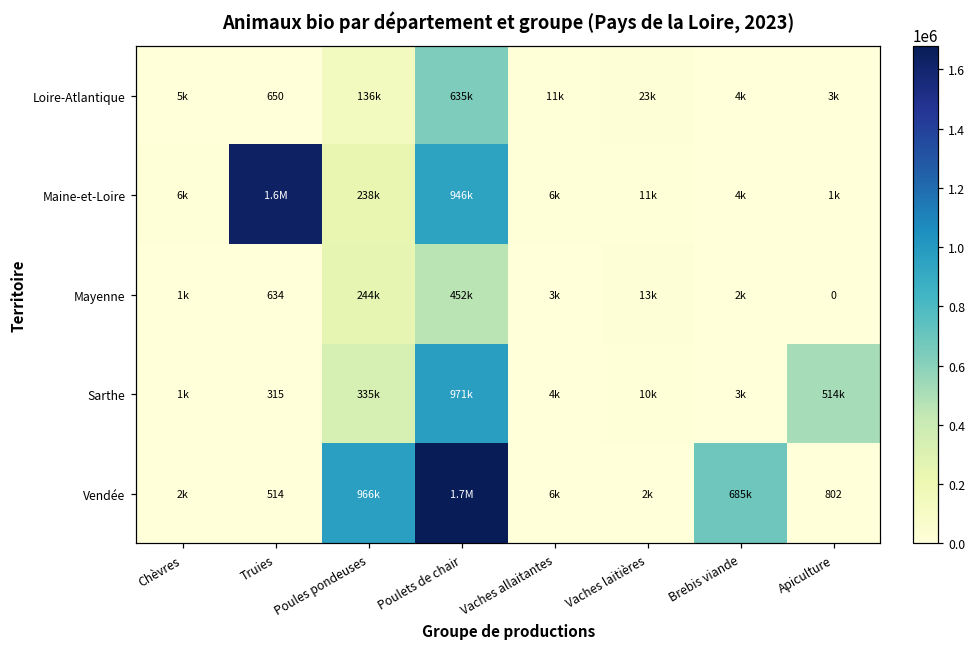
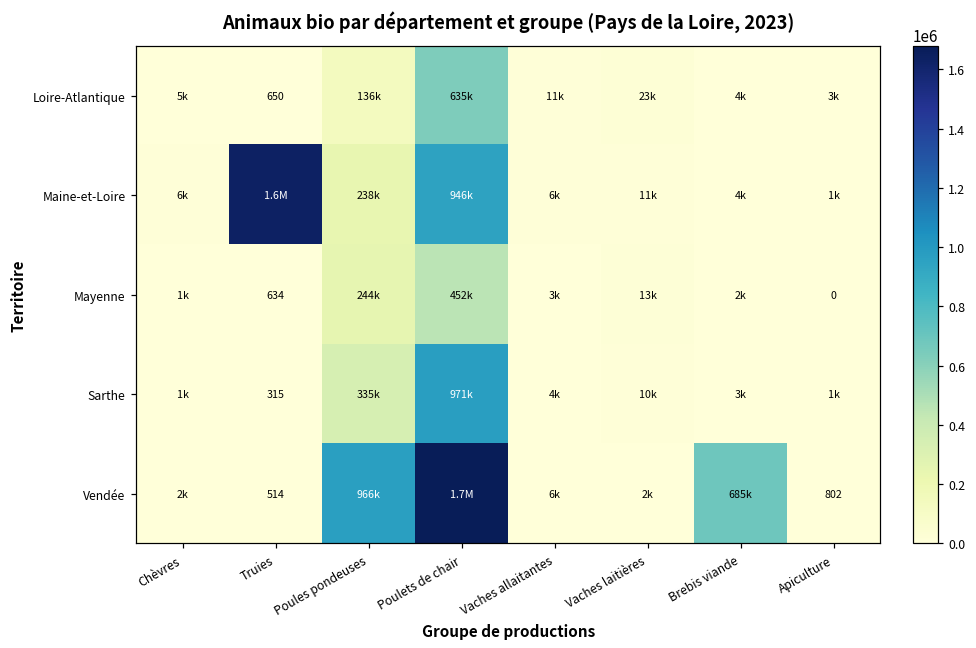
  {
    "Loire-Atlantique": {
      "Chèvres": "5k",
      "Truies": "650",
      "Poules pondeuses": "136k",
      "Poulets de chair": "635k",
      "Vaches allaitantes": "11k",
      "Vaches laitières": "23k",
      "Brebis viande": "4k",
      "Apiculture": "3k"
    },
    "Maine-et-Loire": {
      "Chèvres": "6k",
      "Truies": "1.6M",
      "Poules pondeuses": "238k",
      "Poulets de chair": "946k",
      "Vaches allaitantes": "6k",
      "Vaches laitières": "11k",
      "Brebis viande": "4k",
      "Apiculture": "1k"
    },
    "Mayenne": {
      "Chèvres": "1k",
      "Truies": "634",
      "Poules pondeuses": "244k",
      "Poulets de chair": "452k",
      "Vaches allaitantes": "3k",
      "Vaches laitières": "13k",
      "Brebis viande": "2k",
      "Apiculture": "0"
    },
    "Sarthe": {
      "Chèvres": "1k",
      "Truies": "315",
      "Poules pondeuses": "335k",
      "Poulets de chair": "971k",
      "Vaches allaitantes": "4k",
      "Vaches laitières": "10k",
      "Brebis viande": "3k",
-     "Apiculture": "514k"
+     "Apiculture": "1k"
    },
    "Vendée": {
      "Chèvres": "2k",
      "Truies": "514",
      "Poules pondeuses": "966k",
      "Poulets de chair": "1.7M",
      "Vaches allaitantes": "6k",
      "Vaches laitières": "2k",
      "Brebis viande": "685k",
      "Apiculture": "802"
    }
  }
